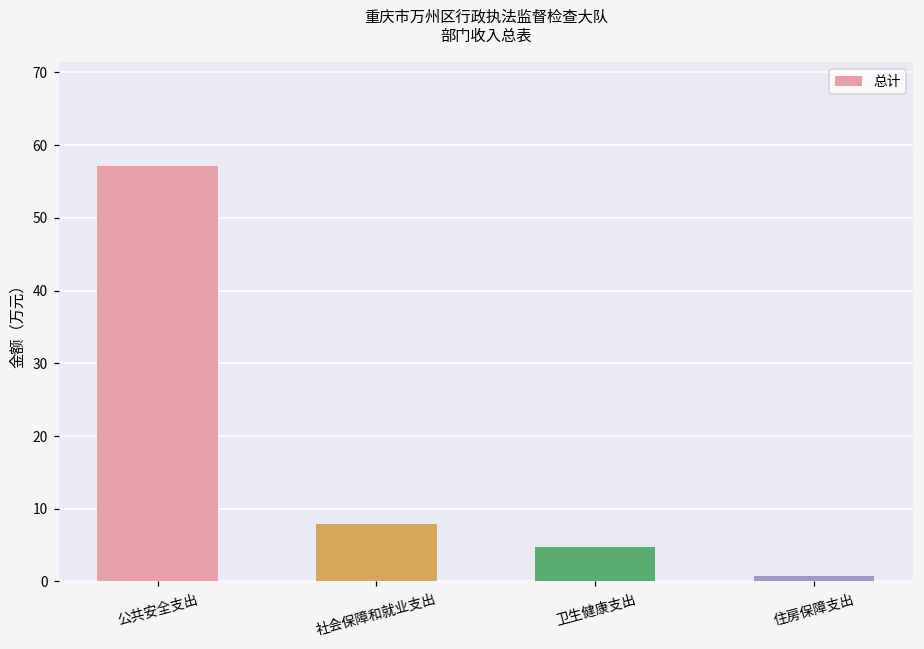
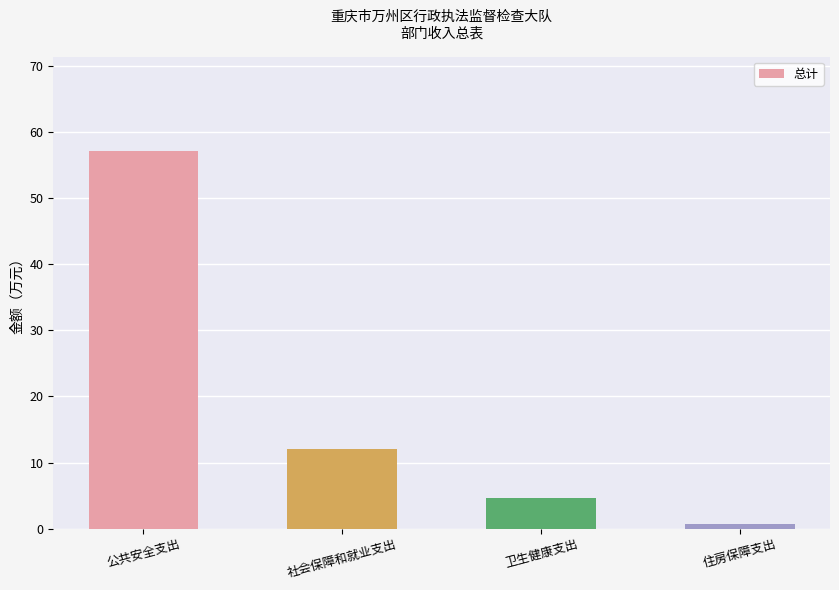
  {
    "公共安全支出": 57,
-   "社会保障和就业支出": 8,
+   "社会保障和就业支出": 12,
    "卫生健康支出": 5,
    "住房保障支出": 1
  }
